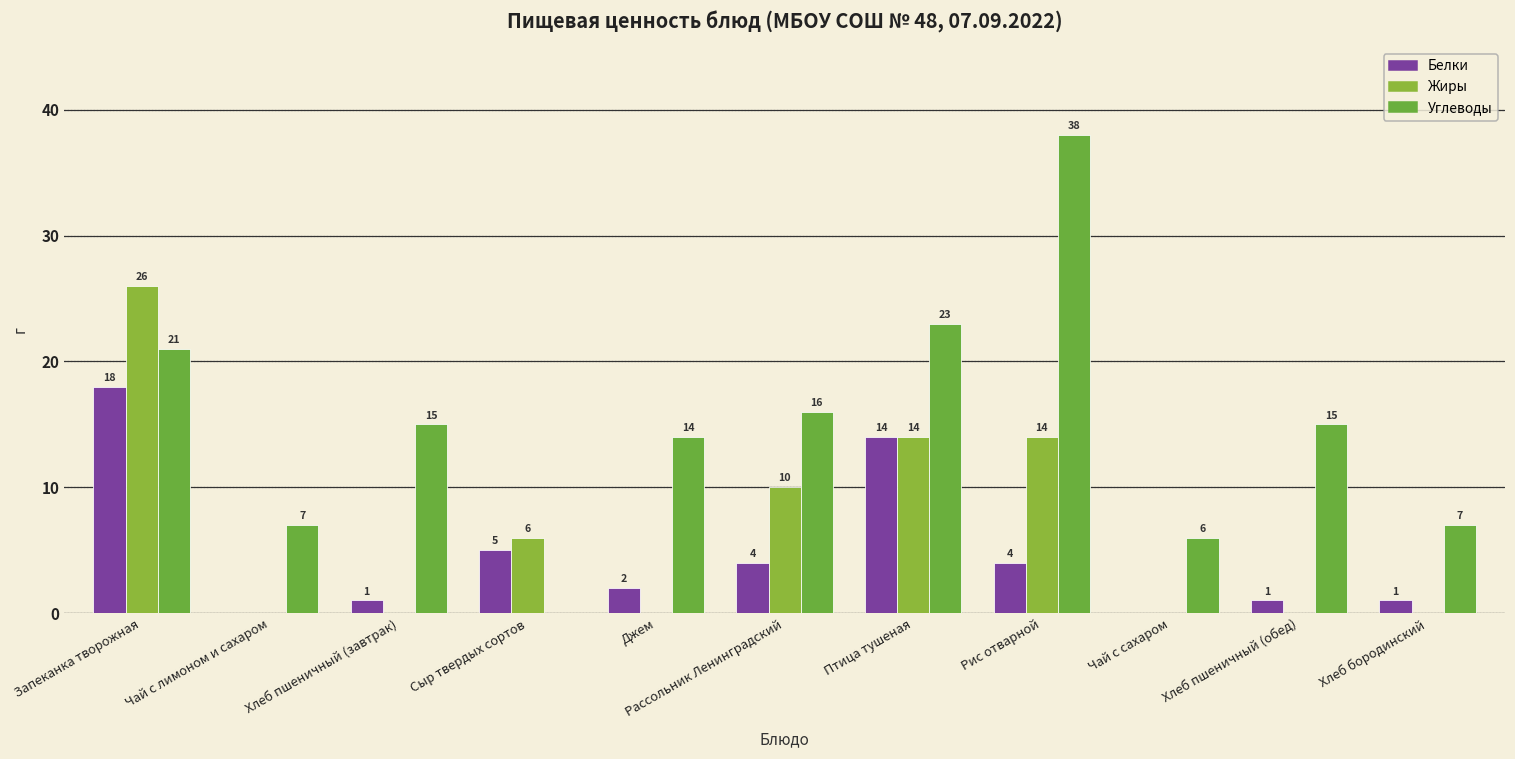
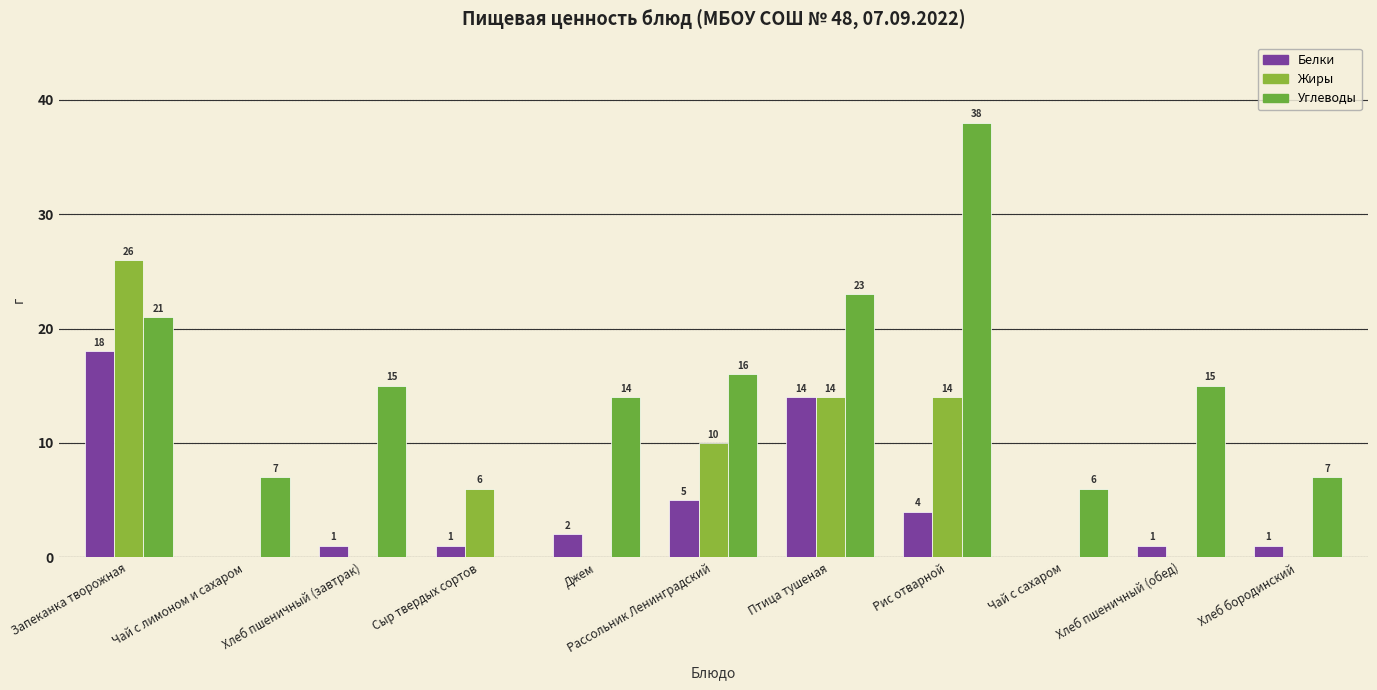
  {
    "Белки": {
      "Запеканка творожная": 18,
      "Хлеб пшеничный (завтрак)": 1,
-     "Сыр твердых сортов": 5,
+     "Сыр твердых сортов": 1,
      "Джем": 2,
-     "Рассольник Ленинградский": 4,
+     "Рассольник Ленинградский": 5,
      "Птица тушеная": 14,
      "Рис отварной": 4,
      "Хлеб пшеничный (обед)": 1,
      "Хлеб бородинский": 1
    }
  }
